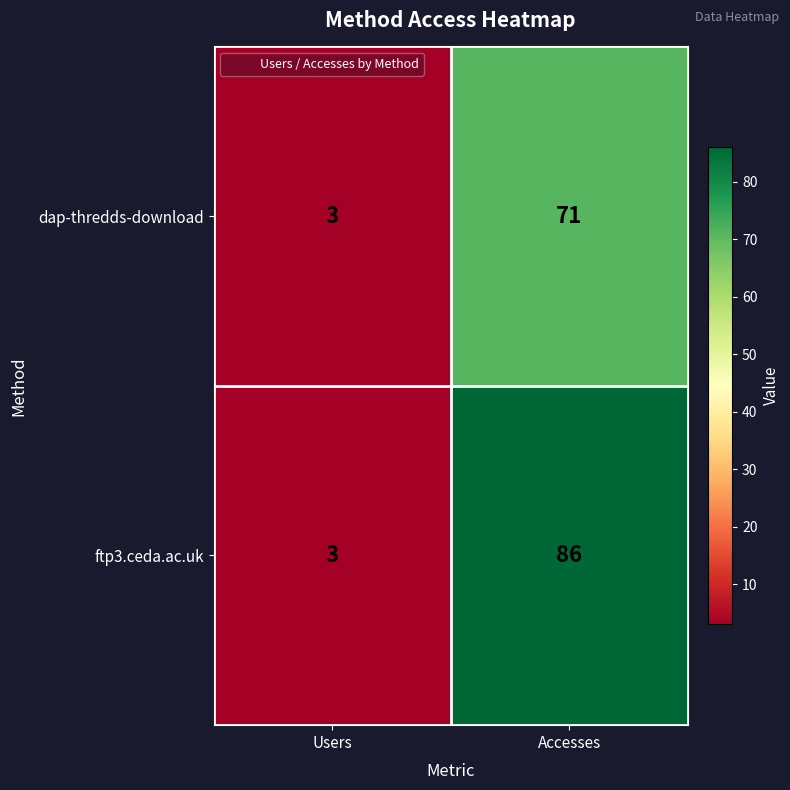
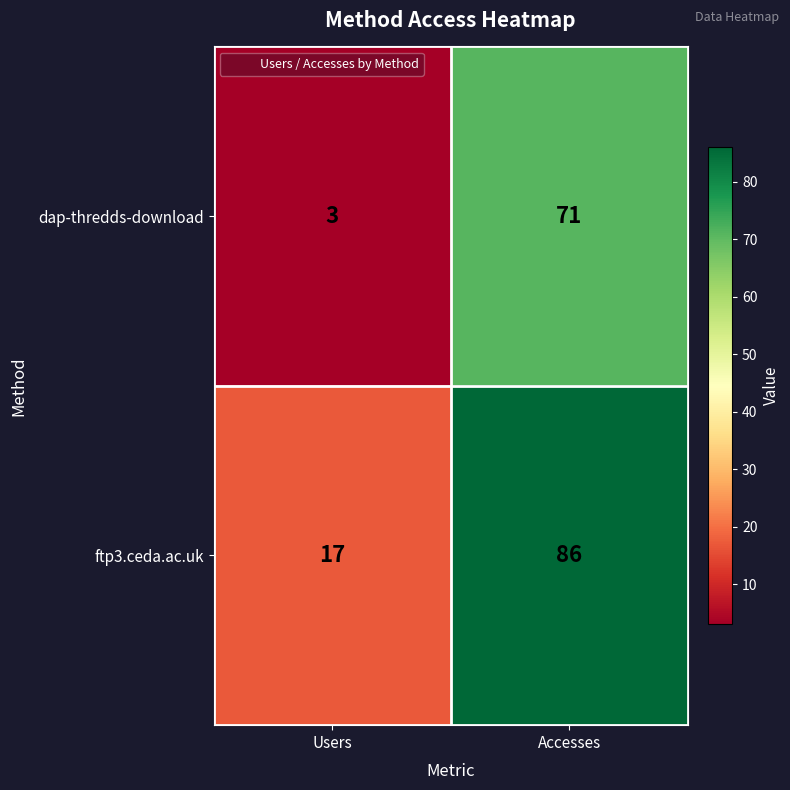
  {
    "dap-thredds-download": {
      "Users": 3,
      "Accesses": 71
    },
    "ftp3.ceda.ac.uk": {
-     "Users": 3,
+     "Users": 17,
      "Accesses": 86
    }
  }
